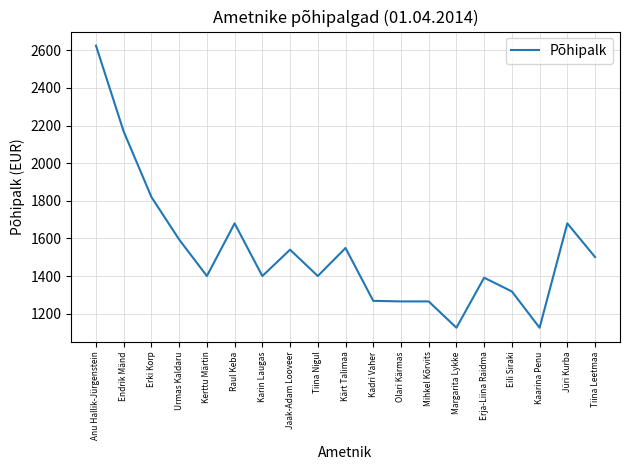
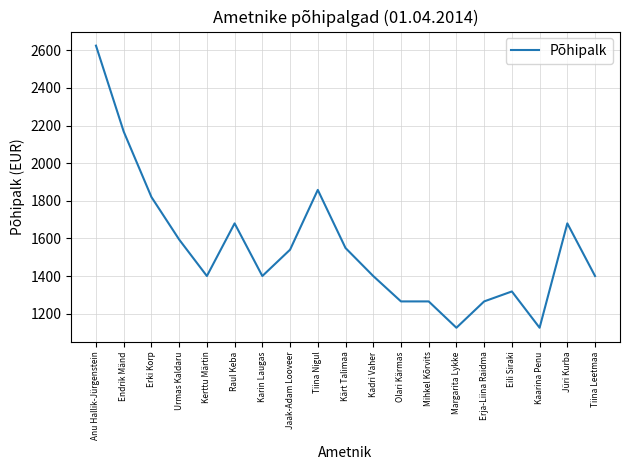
  {
    "Anu Hallik-Jürgenstein": 2630,
    "Endrik Mänd": 2170,
    "Erki Korp": 1820,
    "Urmas Kaldaru": 1590,
    "Kerttu Märtin": 1400,
    "Raul Keba": 1680,
    "Karin Laugas": 1400,
    "Jaak-Adam Looveer": 1540,
-   "Tiina Nigul": 1400,
+   "Tiina Nigul": 1860,
    "Kärt Talimaa": 1550,
-   "Kadri Vaher": 1270,
+   "Kadri Vaher": 1400,
    "Olari Kärmas": 1270,
    "Mihkel Kõrvits": 1270,
    "Margarita Lykke": 1130,
-   "Erja-Liina Raidma": 1390,
+   "Erja-Liina Raidma": 1270,
    "Eili Siraki": 1320,
    "Kaarina Penu": 1130,
    "Jüri Kurba": 1680,
-   "Tiina Leetmaa": 1500
+   "Tiina Leetmaa": 1400
  }
